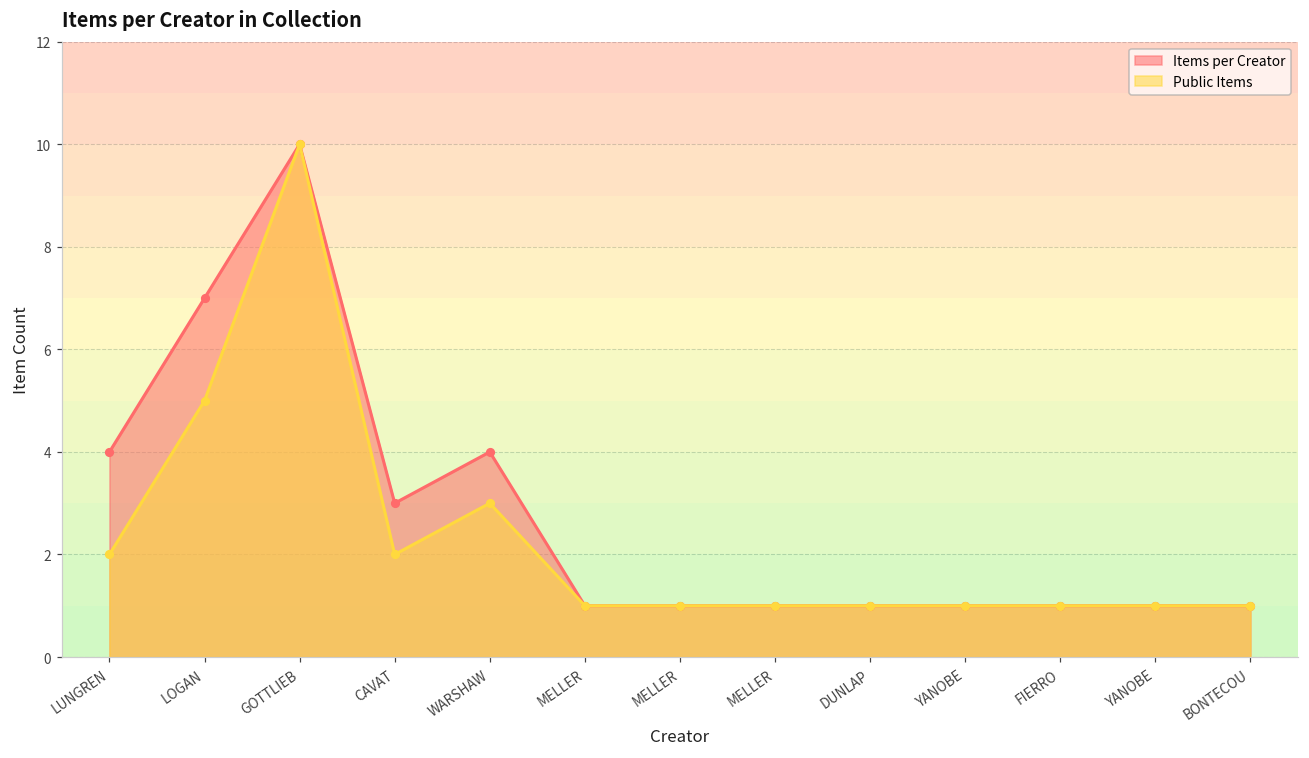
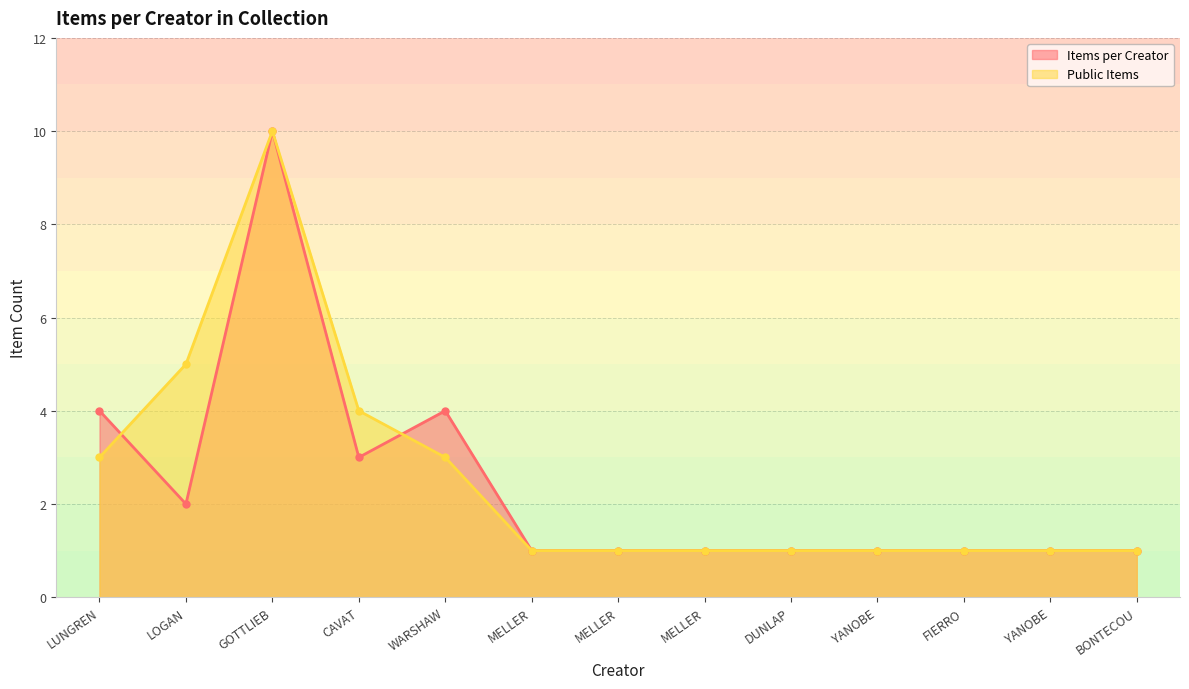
  {
    "Items per Creator": {
      "LUNGREN": 4,
-     "LOGAN": 7,
+     "LOGAN": 2,
      "CAVAT": 3,
      "WARSHAW": 4
    },
    "Public Items": {
-     "LUNGREN": 2,
+     "LUNGREN": 3,
      "LOGAN": 5,
-     "CAVAT": 2,
+     "CAVAT": 4,
      "WARSHAW": 3
    }
  }
